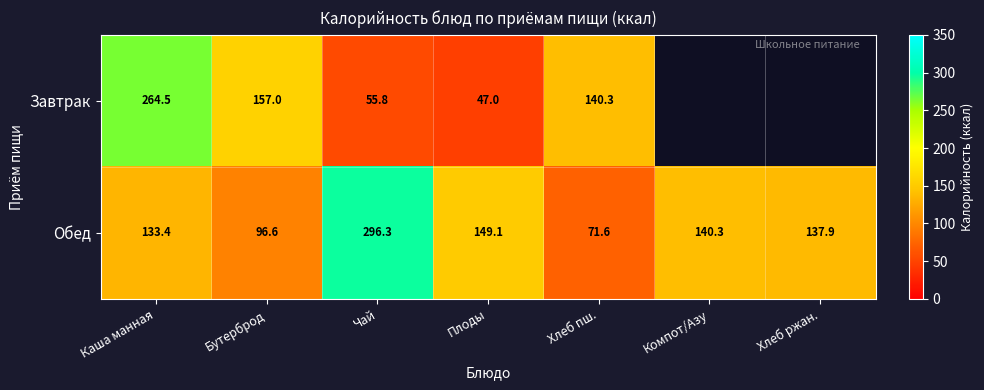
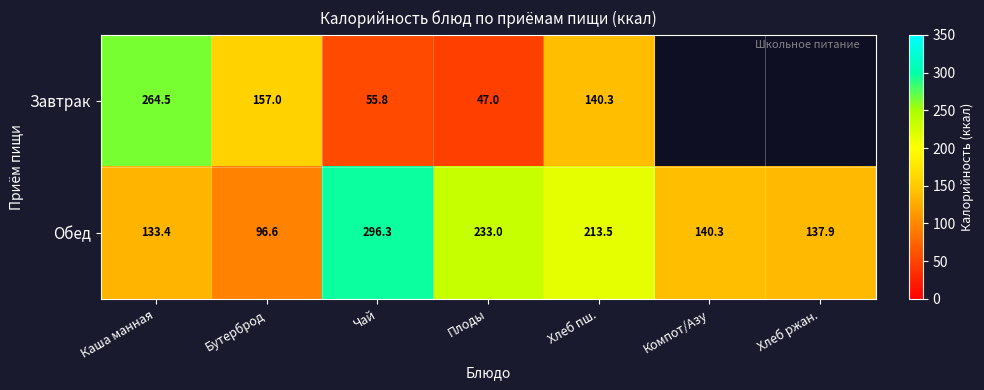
  {
    "Завтрак": {
      "Каша манная": 264.5,
      "Бутерброд": 157.0,
      "Чай": 55.8,
      "Плоды": 47.0,
      "Хлеб пш.": 140.3
    },
    "Обед": {
      "Каша манная": 133.4,
      "Бутерброд": 96.6,
      "Чай": 296.3,
-     "Плоды": 149.1,
-     "Хлеб пш.": 71.6,
+     "Плоды": 233.0,
+     "Хлеб пш.": 213.5,
      "Компот/Азу": 140.3,
      "Хлеб ржан.": 137.9
    }
  }
